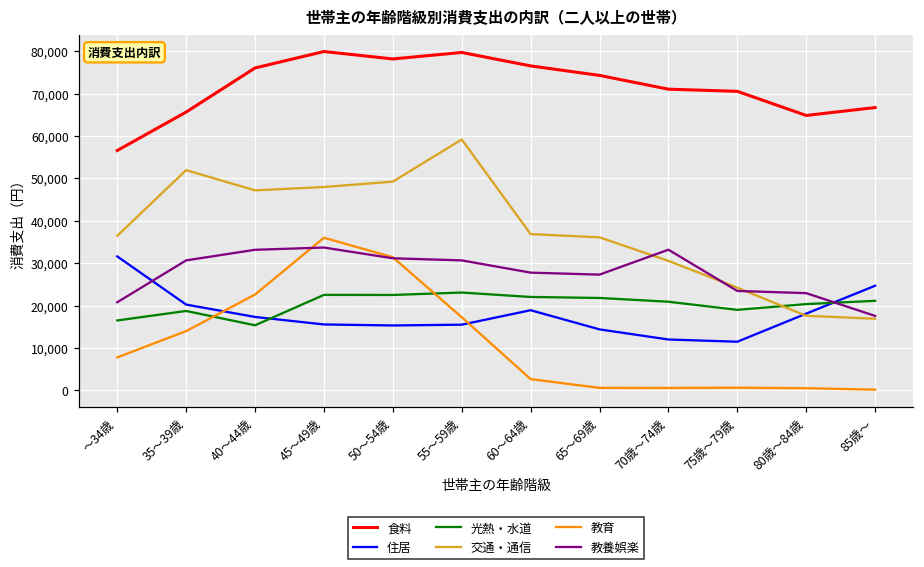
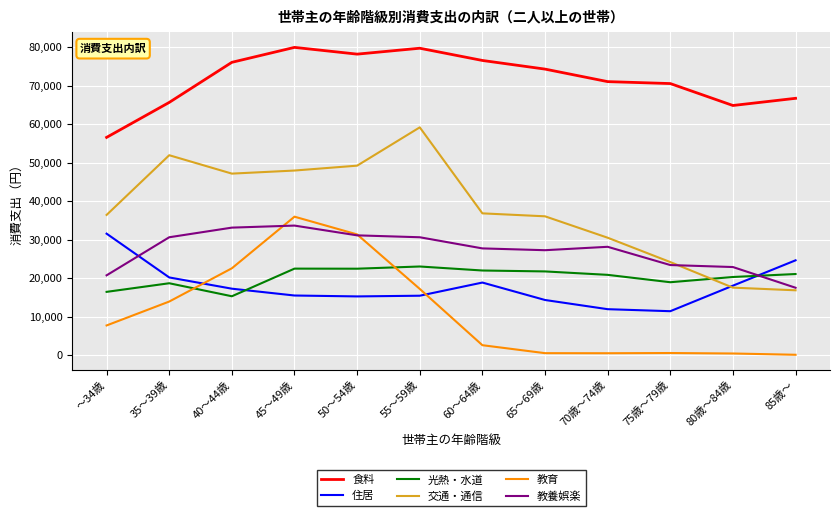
  {
    "食料": {
      "～34歳": "57,000",
      "35～39歳": "66,000",
      "40～44歳": "76,000",
      "45～49歳": "80,000",
      "50～54歳": "78,000",
      "55～59歳": "80,000",
      "60～64歳": "77,000",
      "65～69歳": "74,000",
      "70歳～74歳": "71,000",
      "75歳～79歳": "71,000",
      "80歳～84歳": "65,000",
      "85歳～": "67,000"
    },
    "住居": {
      "～34歳": "32,000",
      "35～39歳": "20,000",
      "40～44歳": "17,000",
      "45～49歳": "16,000",
      "50～54歳": "15,000",
      "55～59歳": "15,000",
      "60～64歳": "19,000",
      "65～69歳": "14,000",
      "70歳～74歳": "12,000",
      "75歳～79歳": "11,000",
      "85歳～": "25,000"
    },
    "光熱・水道": {
      "～34歳": "16,000",
      "35～39歳": "19,000",
      "40～44歳": "15,000",
      "45～49歳": "23,000",
      "50～54歳": "22,000",
      "55～59歳": "23,000",
      "60～64歳": "22,000",
      "65～69歳": "22,000",
      "70歳～74歳": "21,000",
      "75歳～79歳": "19,000",
      "80歳～84歳": "20,000",
      "85歳～": "21,000"
    },
    "教養娯楽": {
      "～34歳": "21,000",
      "35～39歳": "31,000",
      "40～44歳": "33,000",
      "45～49歳": "34,000",
      "55～59歳": "31,000",
      "60～64歳": "28,000",
      "65～69歳": "27,000",
-     "70歳～74歳": "33,000",
+     "70歳～74歳": "28,000",
      "75歳～79歳": "23,000",
      "80歳～84歳": "23,000",
      "85歳～": "18,000"
    }
  }
